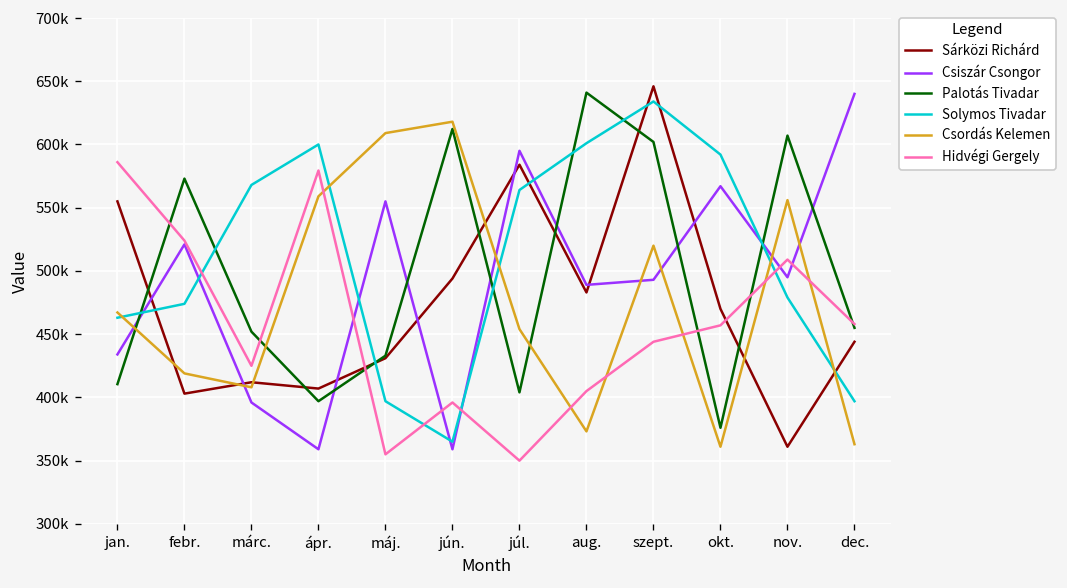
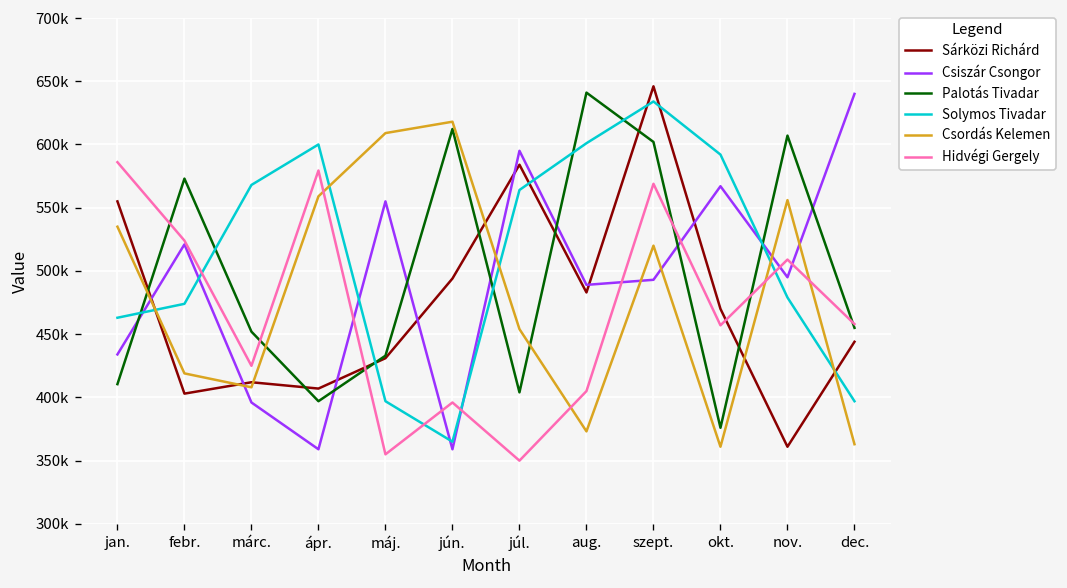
  {
    "Sárközi Richárd": {
      "jan.": 555000,
      "febr.": 403000,
      "márc.": 412000,
      "ápr.": 407000,
      "jún.": 494000,
      "júl.": 584000,
      "aug.": 483000,
      "szept.": 646000,
      "okt.": 470000,
      "nov.": 361000,
      "dec.": 444000
    },
    "Csiszár Csongor": {
      "jan.": 434000,
      "febr.": 521000,
      "márc.": 396000,
      "ápr.": 359000,
      "máj.": 555000,
      "jún.": 359000,
      "júl.": 595000,
      "aug.": 489000,
      "szept.": 493000,
      "okt.": 567000,
      "nov.": 495000,
      "dec.": 640000
    },
    "Palotás Tivadar": {
      "jan.": 411000,
      "febr.": 573000,
      "márc.": 452000,
      "ápr.": 397000,
      "jún.": 612000,
      "júl.": 404000,
      "aug.": 641000,
      "szept.": 602000,
      "okt.": 376000,
      "nov.": 607000,
      "dec.": 455000
    },
    "Solymos Tivadar": {
      "jan.": 463000,
      "febr.": 474000,
      "márc.": 568000,
      "ápr.": 600000,
      "máj.": 397000,
      "jún.": 365000,
      "júl.": 564000,
      "aug.": 601000,
      "szept.": 634000,
      "okt.": 592000,
      "nov.": 479000,
      "dec.": 397000
    },
    "Csordás Kelemen": {
-     "jan.": 467000,
+     "jan.": 535000,
      "febr.": 419000,
      "márc.": 408000,
      "ápr.": 559000,
      "máj.": 609000,
      "jún.": 618000,
      "júl.": 454000,
      "aug.": 373000,
      "szept.": 520000,
      "okt.": 361000,
      "nov.": 556000,
      "dec.": 363000
    },
    "Hidvégi Gergely": {
      "jan.": 586000,
      "febr.": 524000,
      "márc.": 425000,
      "ápr.": 579000,
      "máj.": 355000,
      "jún.": 396000,
      "júl.": 350000,
      "aug.": 405000,
-     "szept.": 444000,
+     "szept.": 569000,
      "okt.": 457000,
      "nov.": 509000,
      "dec.": 458000
    }
  }
